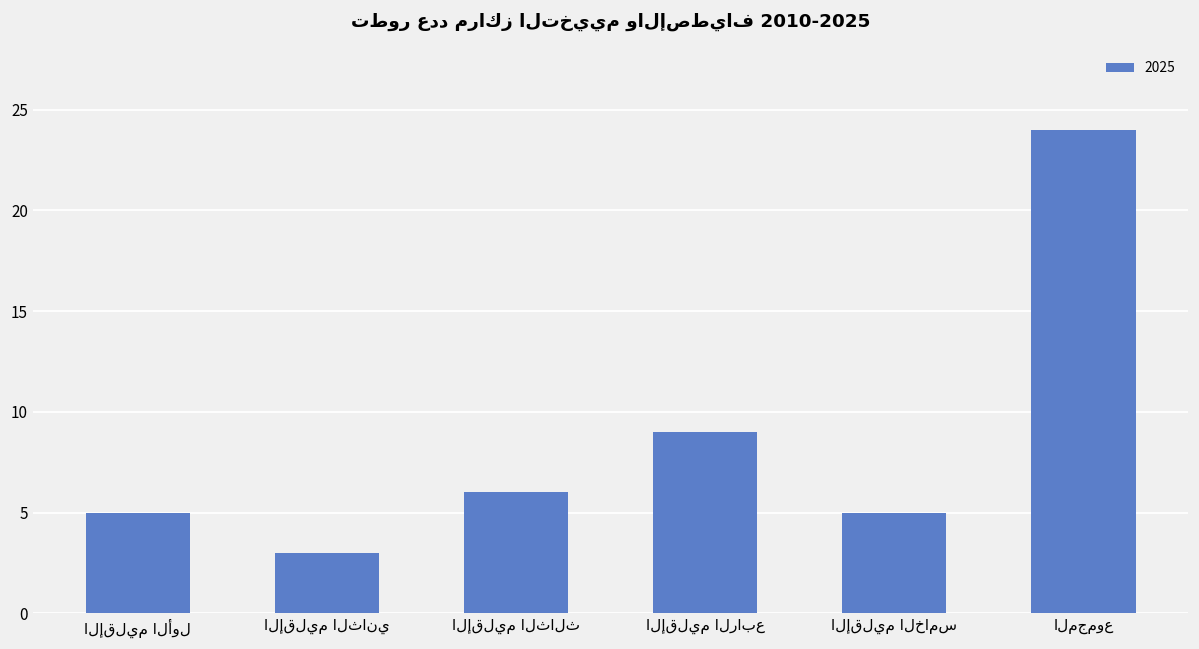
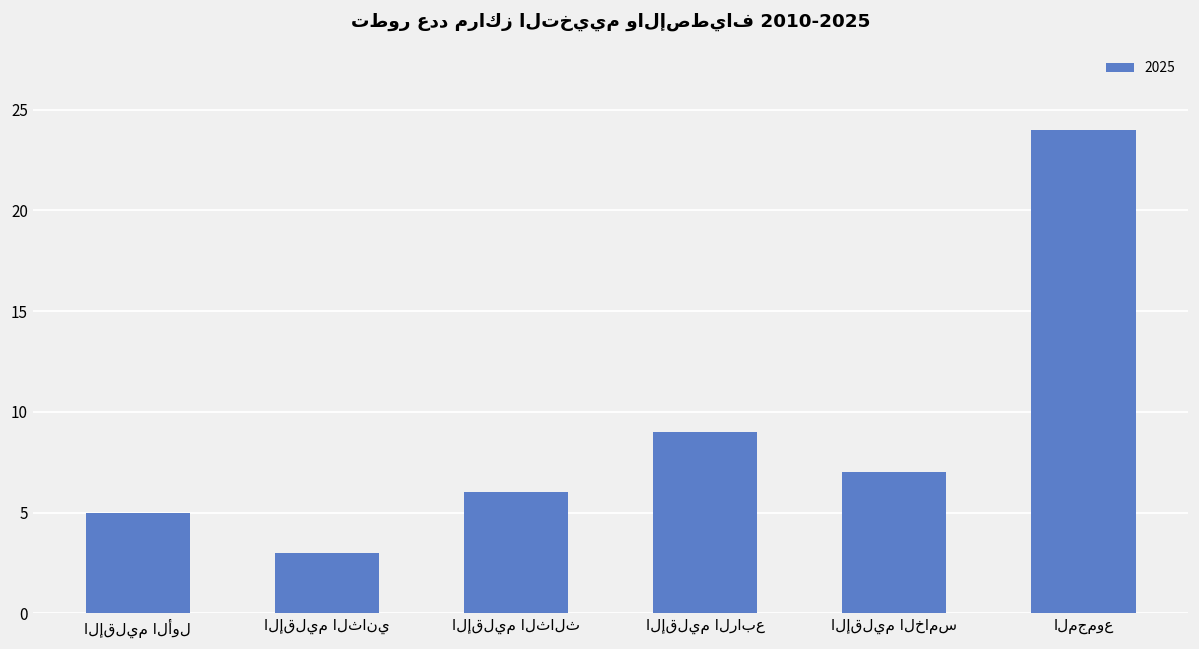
  {
    "الإقليم الأول": 5,
    "الإقليم الثاني": 3,
    "الإقليم الثالث": 6,
    "الإقليم الرابع": 9,
-   "الإقليم الخامس": 5,
+   "الإقليم الخامس": 7,
    "المجموع": 24
  }
